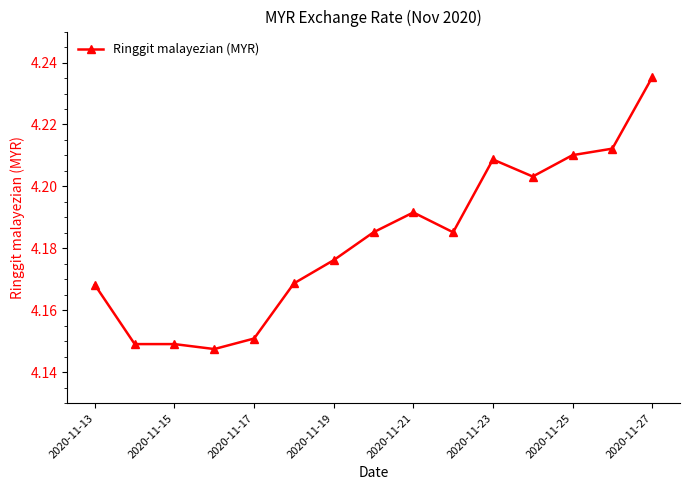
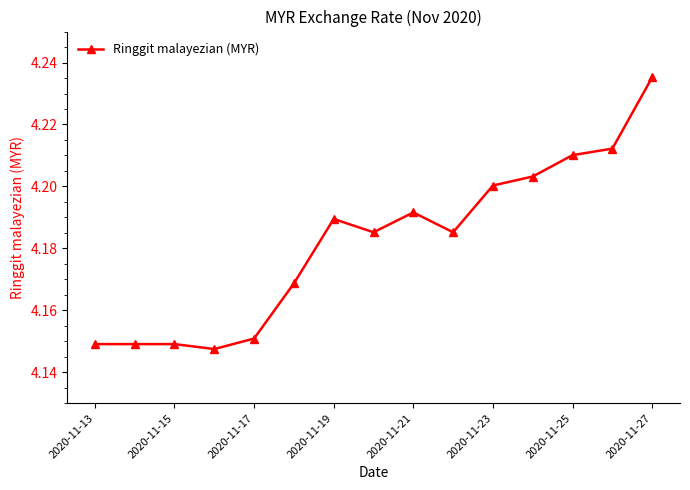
  {
-   "2020-11-13": 4.168,
+   "2020-11-13": 4.149,
    "2020-11-15": 4.149,
    "2020-11-17": 4.151,
-   "2020-11-19": 4.176,
+   "2020-11-19": 4.190,
    "2020-11-21": 4.192,
-   "2020-11-23": 4.209,
+   "2020-11-23": 4.200,
    "2020-11-25": 4.210,
    "2020-11-27": 4.235
  }
